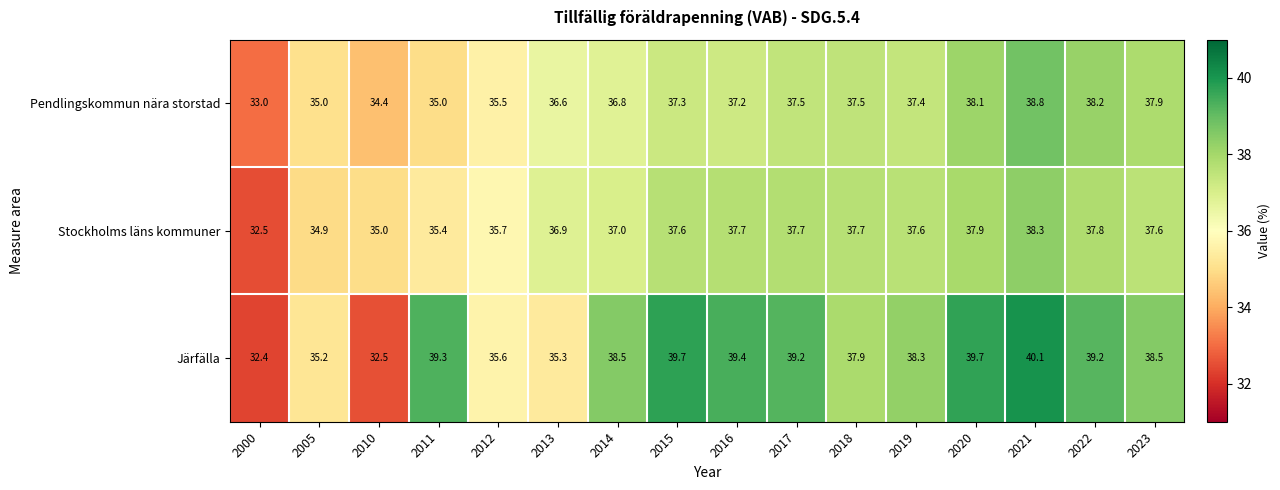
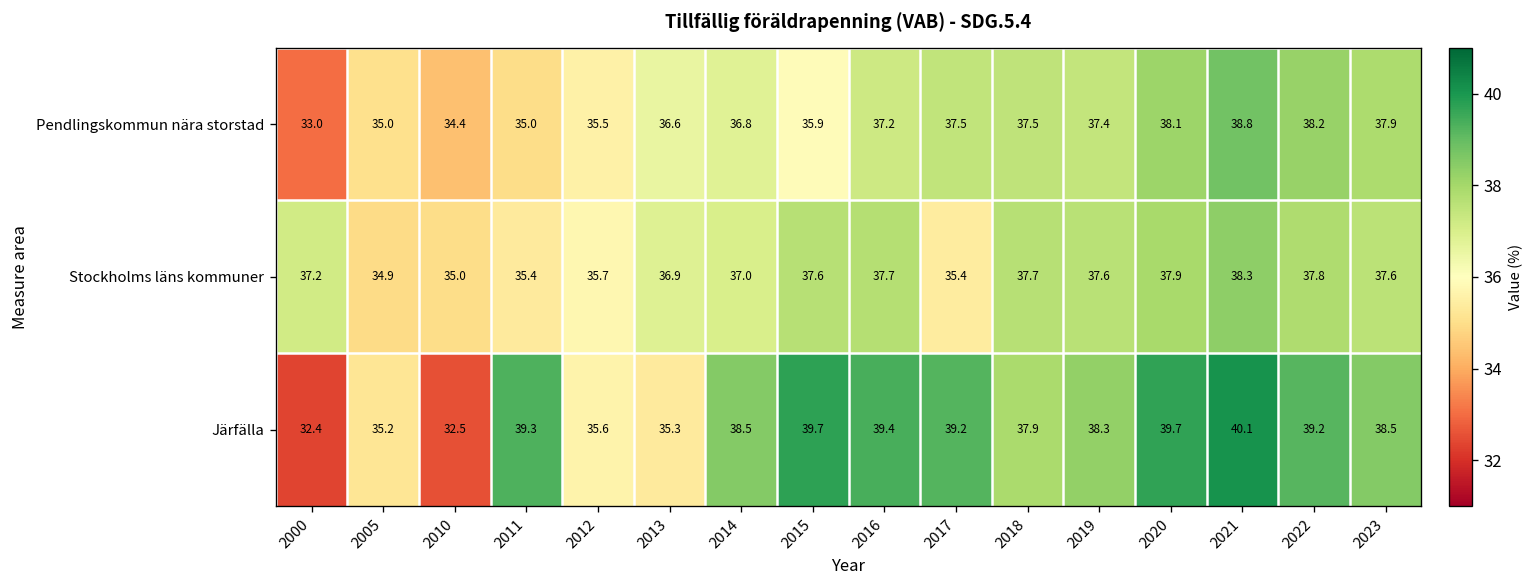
  {
    "Pendlingskommun nära storstad": {
      "2000": 33.0,
      "2005": 35.0,
      "2010": 34.4,
      "2011": 35.0,
      "2012": 35.5,
      "2013": 36.6,
      "2014": 36.8,
-     "2015": 37.3,
+     "2015": 35.9,
      "2016": 37.2,
      "2017": 37.5,
      "2018": 37.5,
      "2019": 37.4,
      "2020": 38.1,
      "2021": 38.8,
      "2022": 38.2,
      "2023": 37.9
    },
    "Stockholms läns kommuner": {
-     "2000": 32.5,
+     "2000": 37.2,
      "2005": 34.9,
      "2010": 35.0,
      "2011": 35.4,
      "2012": 35.7,
      "2013": 36.9,
      "2014": 37.0,
      "2015": 37.6,
      "2016": 37.7,
-     "2017": 37.7,
+     "2017": 35.4,
      "2018": 37.7,
      "2019": 37.6,
      "2020": 37.9,
      "2021": 38.3,
      "2022": 37.8,
      "2023": 37.6
    },
    "Järfälla": {
      "2000": 32.4,
      "2005": 35.2,
      "2010": 32.5,
      "2011": 39.3,
      "2012": 35.6,
      "2013": 35.3,
      "2014": 38.5,
      "2015": 39.7,
      "2016": 39.4,
      "2017": 39.2,
      "2018": 37.9,
      "2019": 38.3,
      "2020": 39.7,
      "2021": 40.1,
      "2022": 39.2,
      "2023": 38.5
    }
  }
